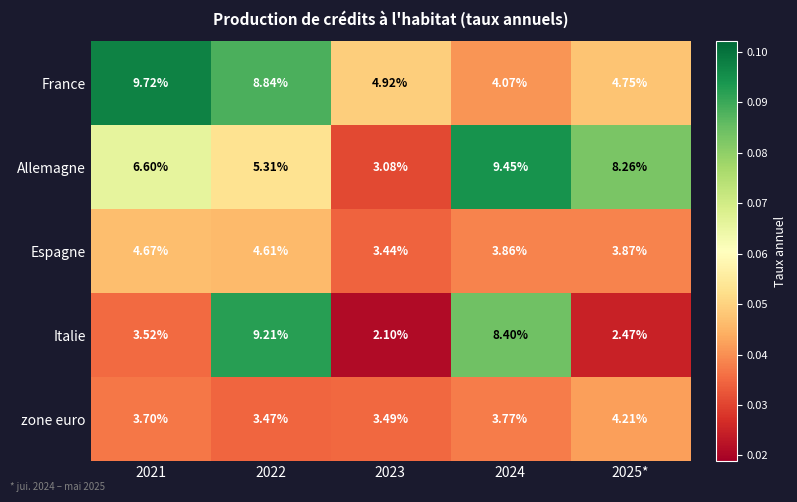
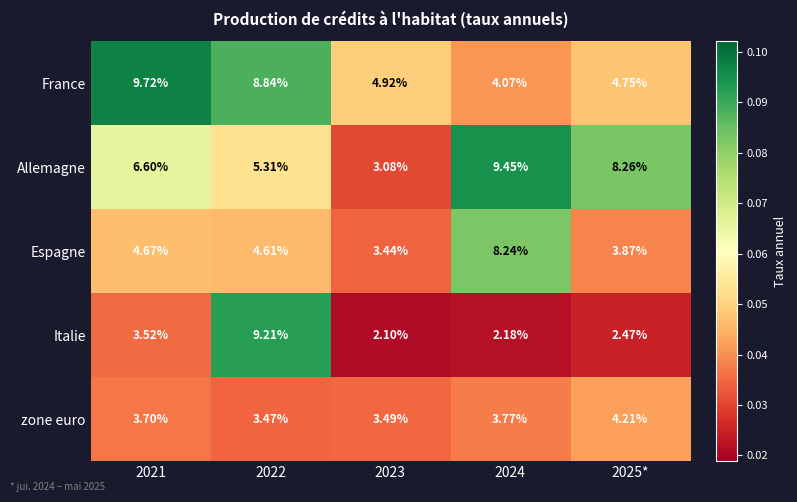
  {
    "France": {
      "2021": "9.72%",
      "2022": "8.84%",
      "2023": "4.92%",
      "2024": "4.07%",
      "2025*": "4.75%"
    },
    "Allemagne": {
      "2021": "6.60%",
      "2022": "5.31%",
      "2023": "3.08%",
      "2024": "9.45%",
      "2025*": "8.26%"
    },
    "Espagne": {
      "2021": "4.67%",
      "2022": "4.61%",
      "2023": "3.44%",
-     "2024": "3.86%",
+     "2024": "8.24%",
      "2025*": "3.87%"
    },
    "Italie": {
      "2021": "3.52%",
      "2022": "9.21%",
      "2023": "2.10%",
-     "2024": "8.40%",
+     "2024": "2.18%",
      "2025*": "2.47%"
    },
    "zone euro": {
      "2021": "3.70%",
      "2022": "3.47%",
      "2023": "3.49%",
      "2024": "3.77%",
      "2025*": "4.21%"
    }
  }
